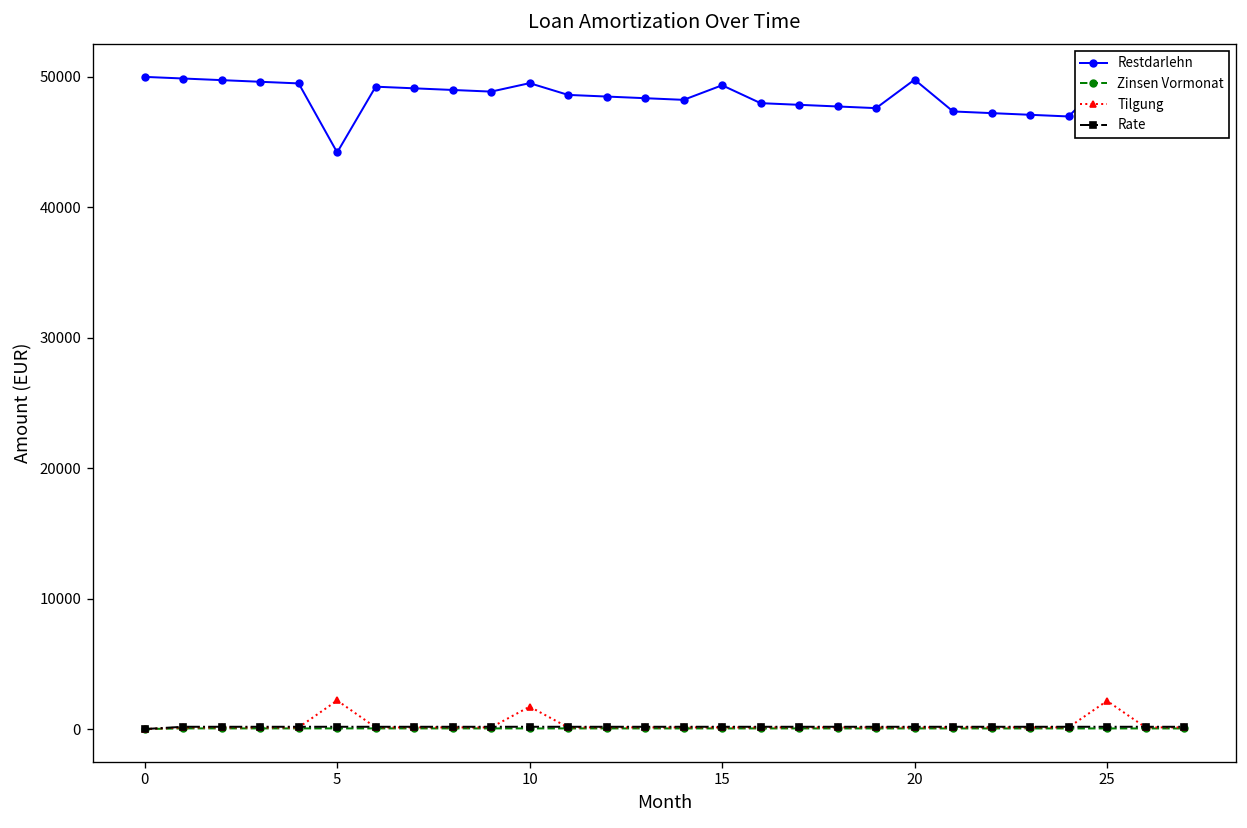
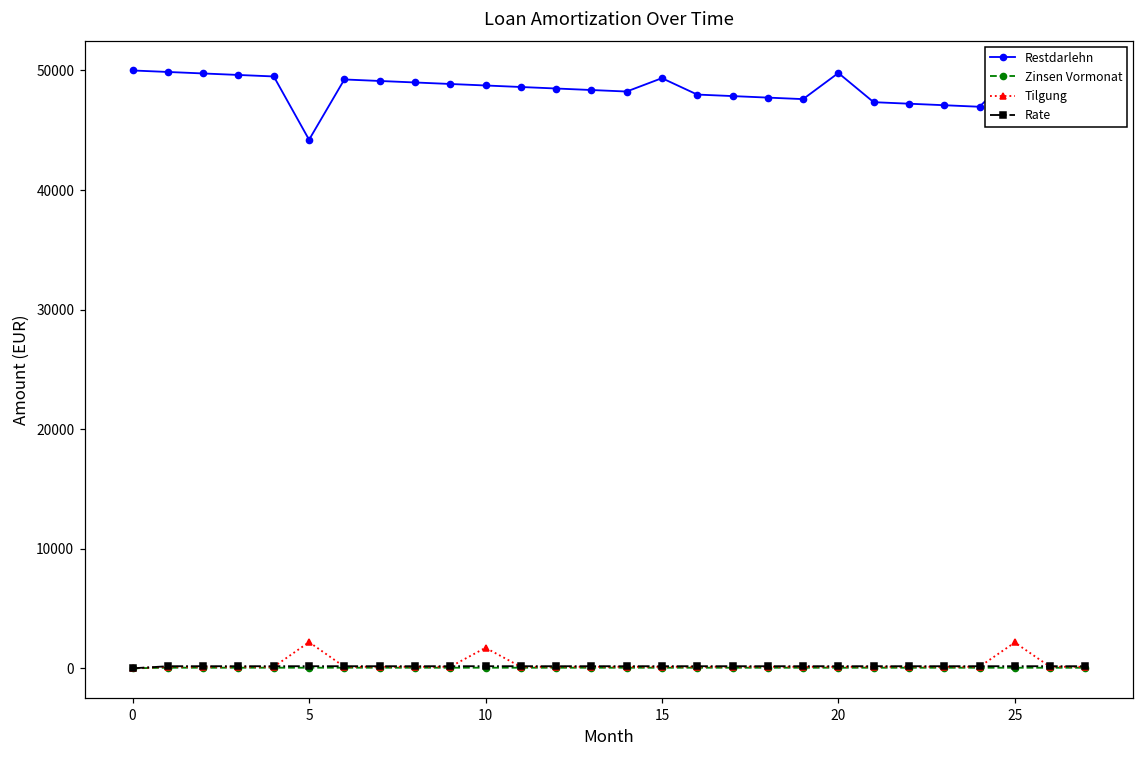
  {
    "Restdarlehn": {
      "0": 50000,
      "5": 44200,
-     "10": 49500,
+     "10": 48700,
      "15": 49400,
      "20": 49800
    },
    "Tilgung": {
      "5": 2200,
      "10": 1700,
      "25": 2200
    }
  }
